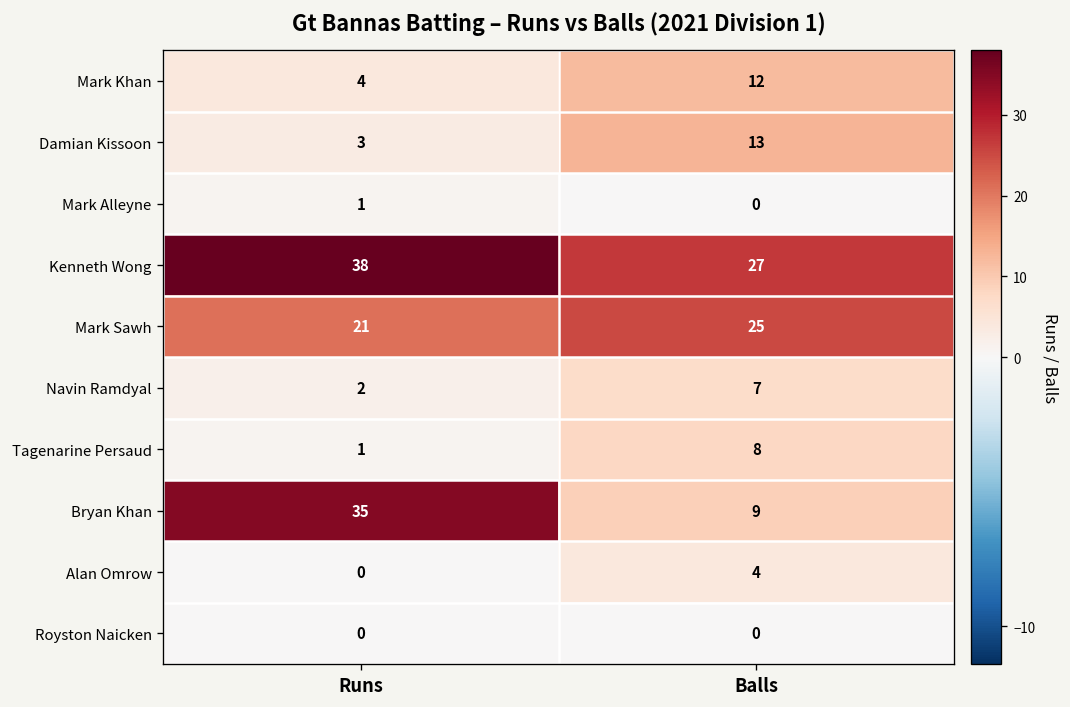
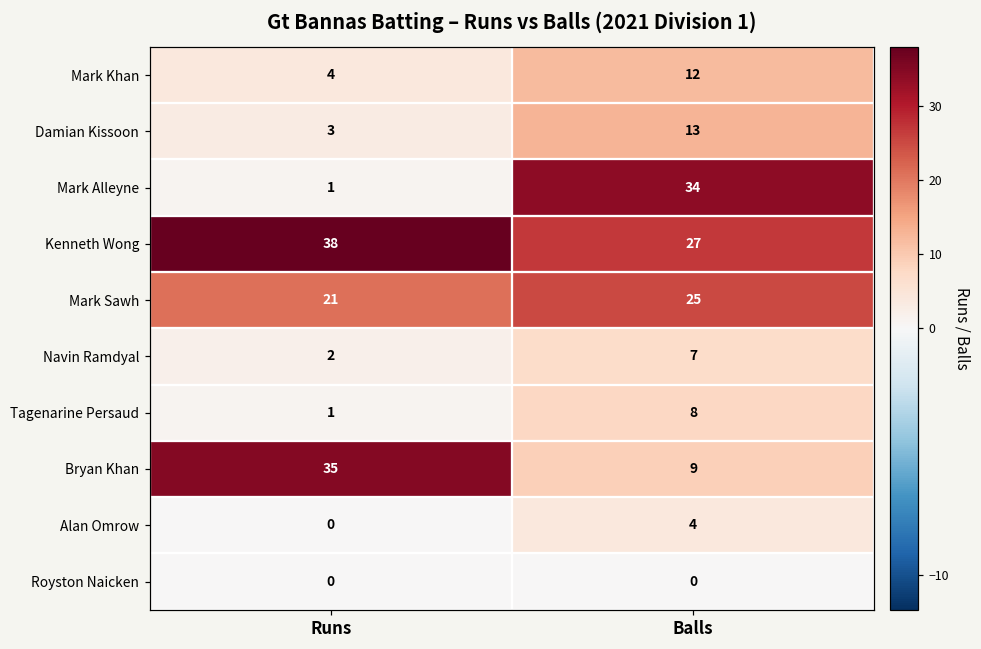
  {
    "Mark Khan": {
      "Runs": 4,
      "Balls": 12
    },
    "Damian Kissoon": {
      "Runs": 3,
      "Balls": 13
    },
    "Mark Alleyne": {
      "Runs": 1,
-     "Balls": 0
+     "Balls": 34
    },
    "Kenneth Wong": {
      "Runs": 38,
      "Balls": 27
    },
    "Mark Sawh": {
      "Runs": 21,
      "Balls": 25
    },
    "Navin Ramdyal": {
      "Runs": 2,
      "Balls": 7
    },
    "Tagenarine Persaud": {
      "Runs": 1,
      "Balls": 8
    },
    "Bryan Khan": {
      "Runs": 35,
      "Balls": 9
    },
    "Alan Omrow": {
      "Runs": 0,
      "Balls": 4
    },
    "Royston Naicken": {
      "Runs": 0,
      "Balls": 0
    }
  }
